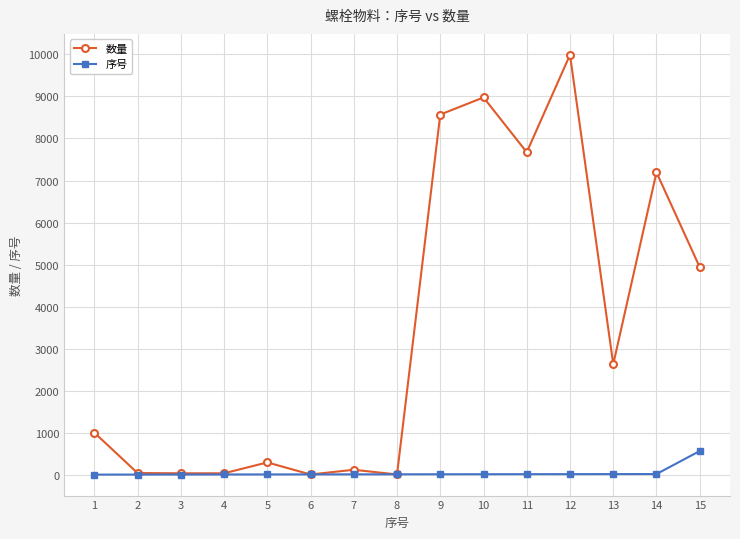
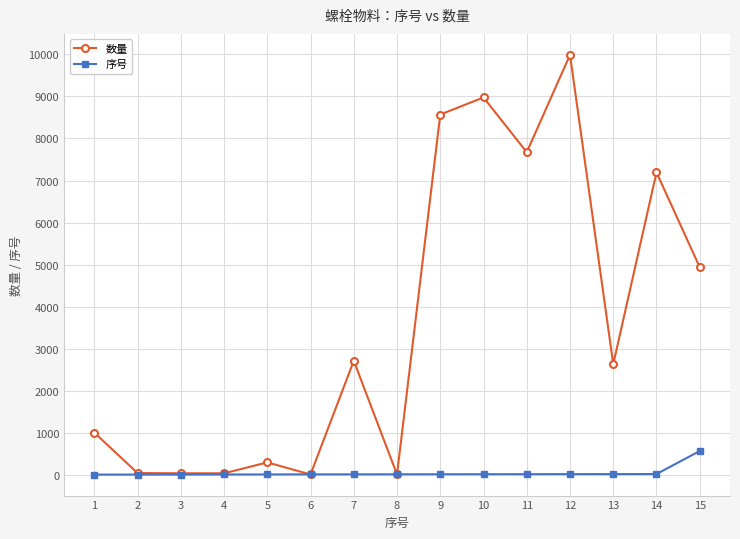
  {
    "数量": {
      "1": 1000,
      "5": 300,
-     "7": 100,
+     "7": 2700,
      "9": 8600,
      "10": 9000,
      "11": 7700,
      "12": 10000,
      "13": 2600,
      "14": 7200,
      "15": 4900
    },
    "序号": {
      "1": 0,
      "5": 0,
      "7": 0,
      "9": 0,
      "10": 0,
      "11": 0,
      "12": 0,
      "13": 0,
      "14": 0,
      "15": 600
    }
  }
